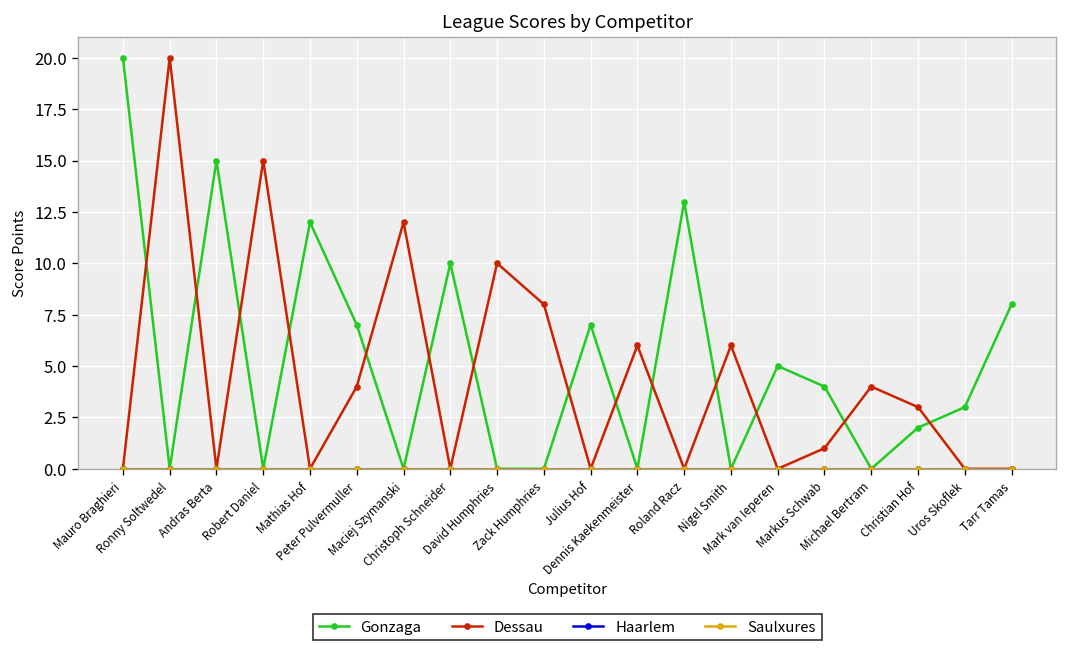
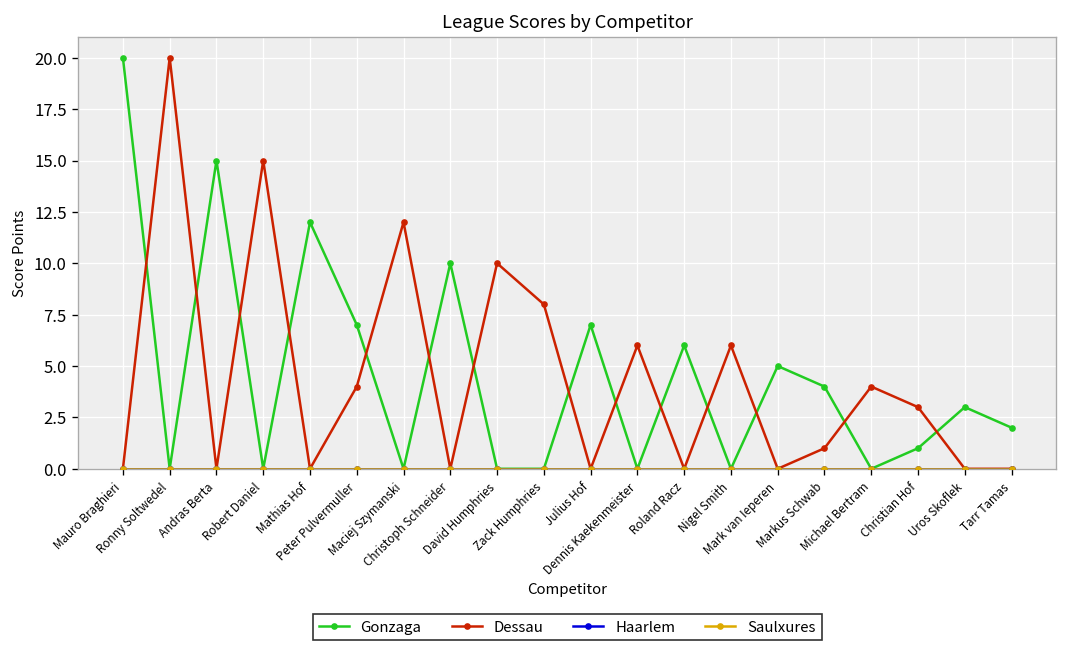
  {
    "Gonzaga": {
      "Mauro Braghieri": 20,
      "Andras Berta": 15,
      "Mathias Hof": 12,
      "Peter Pulvermuller": 7,
      "Christoph Schneider": 10,
      "Julius Hof": 7,
-     "Roland Racz": 13,
+     "Roland Racz": 6,
      "Mark van Ieperen": 5,
      "Markus Schwab": 4,
-     "Christian Hof": 2,
+     "Christian Hof": 1,
      "Uros Skoflek": 3,
-     "Tarr Tamas": 8
+     "Tarr Tamas": 2
    },
    "Dessau": {
      "Ronny Soltwedel": 20,
      "Robert Daniel": 15,
      "Peter Pulvermuller": 4,
      "Maciej Szymanski": 12,
      "David Humphries": 10,
      "Zack Humphries": 8,
      "Dennis Kaekenmeister": 6,
      "Nigel Smith": 6,
      "Markus Schwab": 1,
      "Michael Bertram": 4,
      "Christian Hof": 3
    },
    "Saulxures": {
      "Peter Pulvermuller": 0,
      "Markus Schwab": 0,
      "Christian Hof": 0
    }
  }
